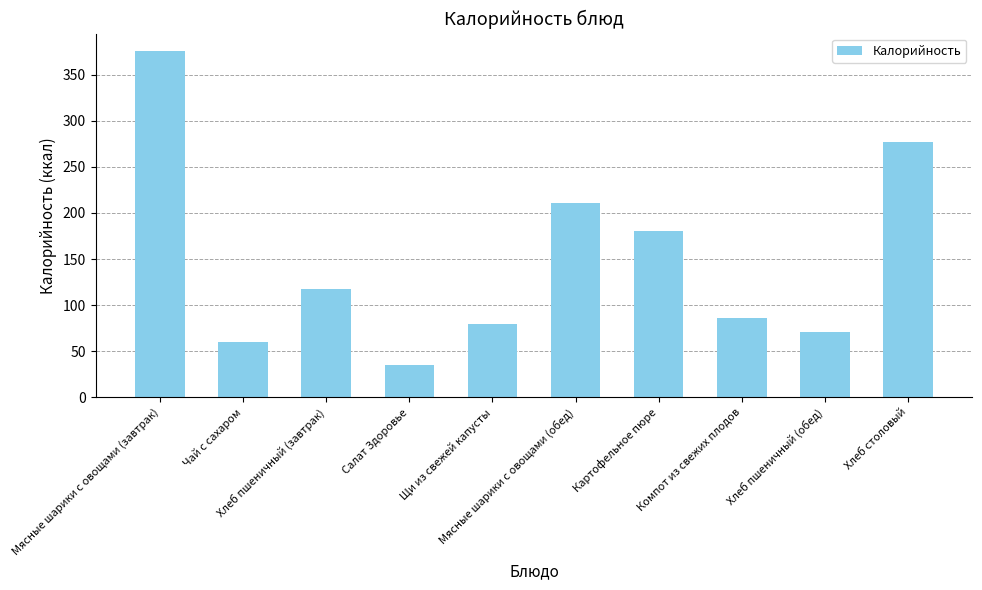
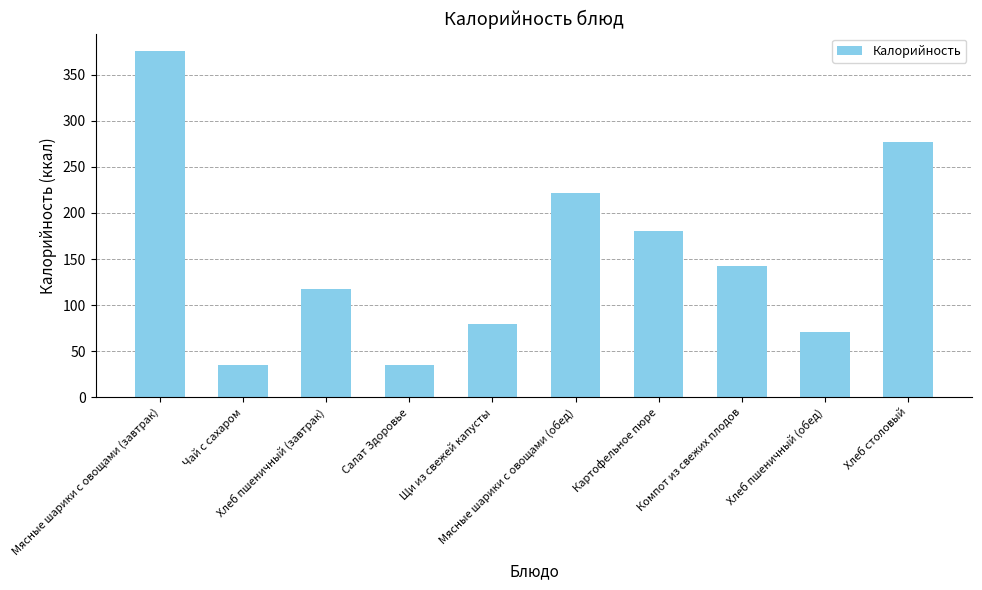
  {
    "Мясные шарики с овощами (завтрак)": 380,
-   "Чай с сахаром": 60,
+   "Чай с сахаром": 40,
    "Хлеб пшеничный (завтрак)": 120,
    "Салат Здоровье": 30,
    "Щи из свежей капусты": 80,
-   "Мясные шарики с овощами (обед)": 210,
+   "Мясные шарики с овощами (обед)": 220,
    "Картофельное пюре": 180,
-   "Компот из свежих плодов": 90,
+   "Компот из свежих плодов": 140,
    "Хлеб пшеничный (обед)": 70,
    "Хлеб столовый": 280
  }
